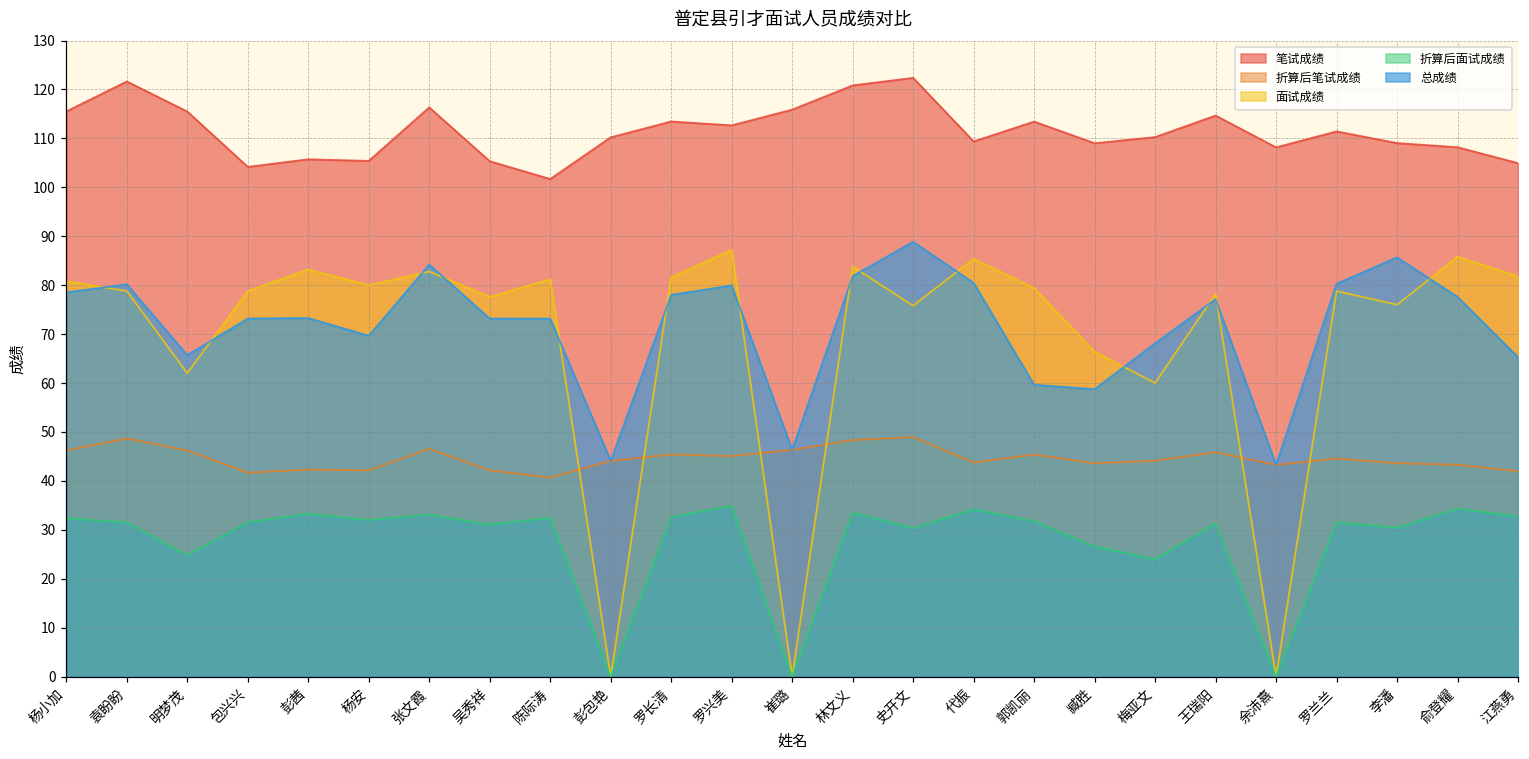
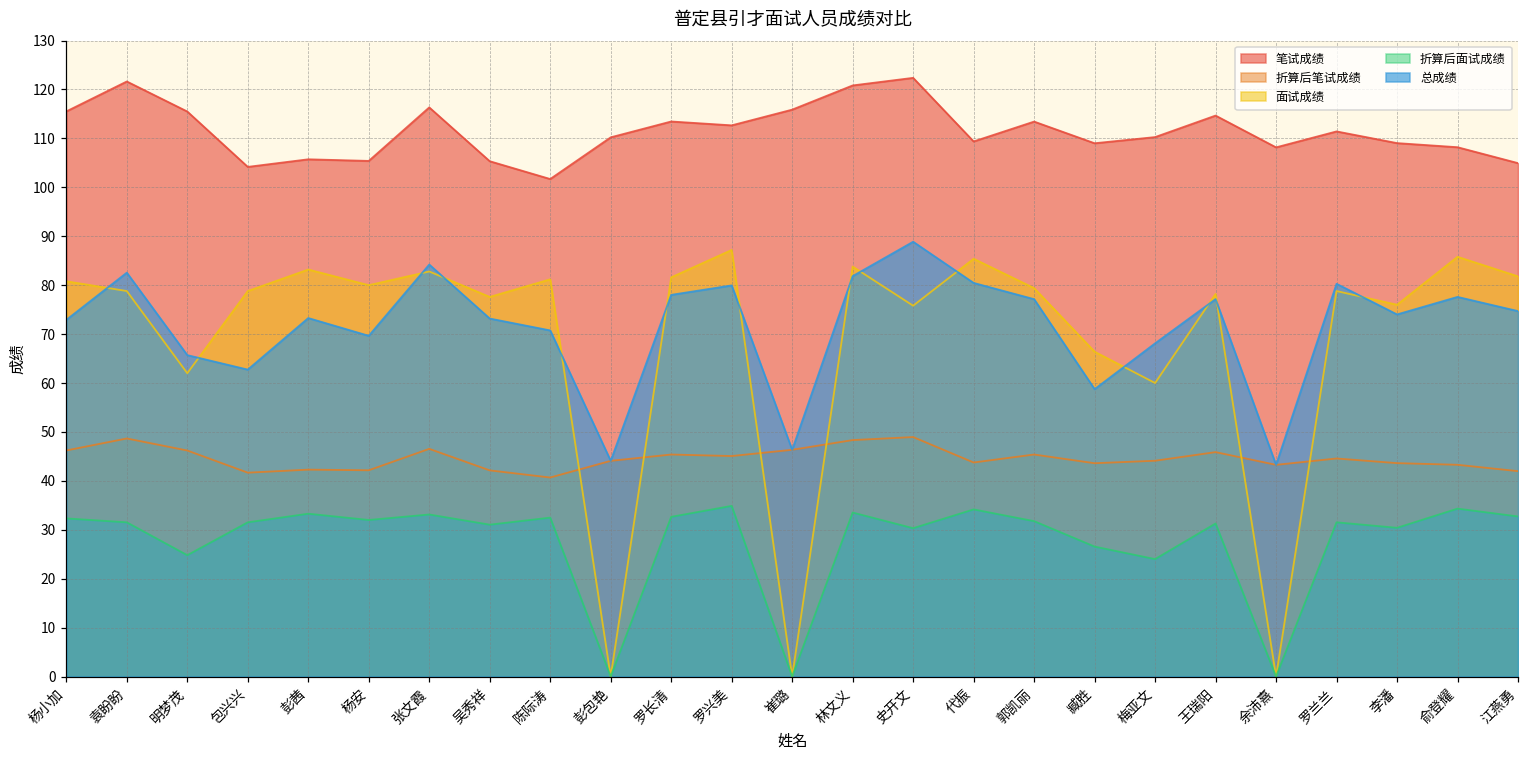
  {
    "折算后面试成绩": {
      "杨小加": 32,
      "袁盼盼": 32,
      "明梦茂": 25,
      "包兴兴": 32,
      "彭茜": 33,
      "杨安": 32,
      "张文霞": 33,
      "吴秀祥": 31,
      "陈际涛": 32,
      "罗长清": 33,
      "罗兴美": 35,
      "林文义": 34,
      "史开文": 30,
      "代振": 34,
      "郭凯丽": 32,
      "臧胜": 27,
      "梅亚文": 24,
      "王瑞阳": 31,
      "罗兰兰": 32,
      "李潘": 30,
      "俞登耀": 34,
      "江燕勇": 33
    },
    "总成绩": {
-     "杨小加": 79,
-     "袁盼盼": 80,
+     "杨小加": 73,
+     "袁盼盼": 83,
      "明梦茂": 66,
-     "包兴兴": 73,
+     "包兴兴": 63,
      "彭茜": 73,
      "杨安": 70,
      "张文霞": 84,
      "吴秀祥": 73,
-     "陈际涛": 73,
+     "陈际涛": 71,
      "罗长清": 78,
      "罗兴美": 80,
      "林文义": 82,
      "史开文": 89,
      "代振": 80,
-     "郭凯丽": 60,
+     "郭凯丽": 77,
      "臧胜": 59,
      "梅亚文": 68,
      "王瑞阳": 77,
      "罗兰兰": 80,
-     "李潘": 86,
+     "李潘": 74,
      "俞登耀": 78,
-     "江燕勇": 65
+     "江燕勇": 75
    }
  }
